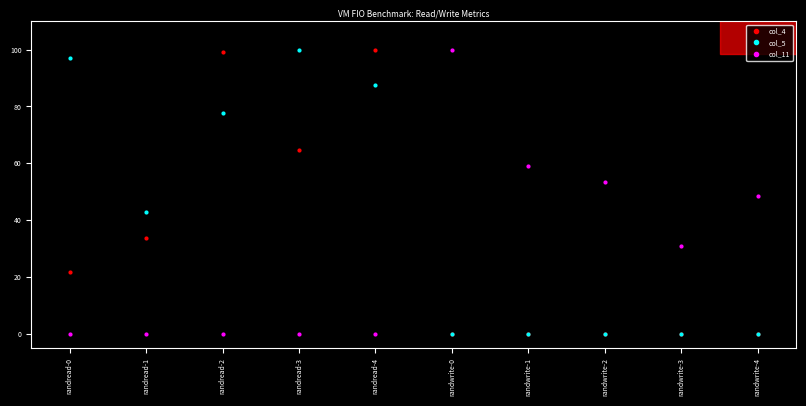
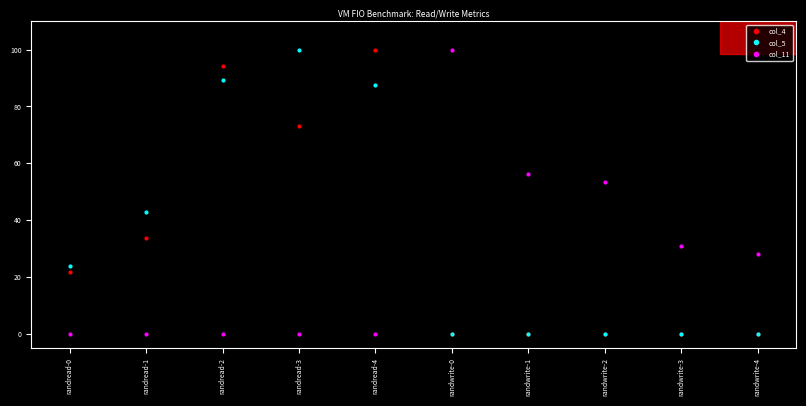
  {
    "col_4": {
      "randread-0": 22,
      "randread-1": 34,
-     "randread-2": 99,
-     "randread-3": 65,
+     "randread-2": 94,
+     "randread-3": 73,
      "randread-4": 100
    },
    "col_5": {
-     "randread-0": 97,
+     "randread-0": 24,
      "randread-1": 43,
-     "randread-2": 78,
+     "randread-2": 89,
      "randread-3": 100,
      "randread-4": 88
    },
    "col_11": {
      "randread-0": 0,
      "randread-1": 0,
      "randread-2": 0,
      "randread-3": 0,
      "randread-4": 0,
      "randwrite-0": 100,
-     "randwrite-1": 59,
+     "randwrite-1": 56,
      "randwrite-2": 53,
      "randwrite-3": 31,
-     "randwrite-4": 49
+     "randwrite-4": 28
    }
  }
